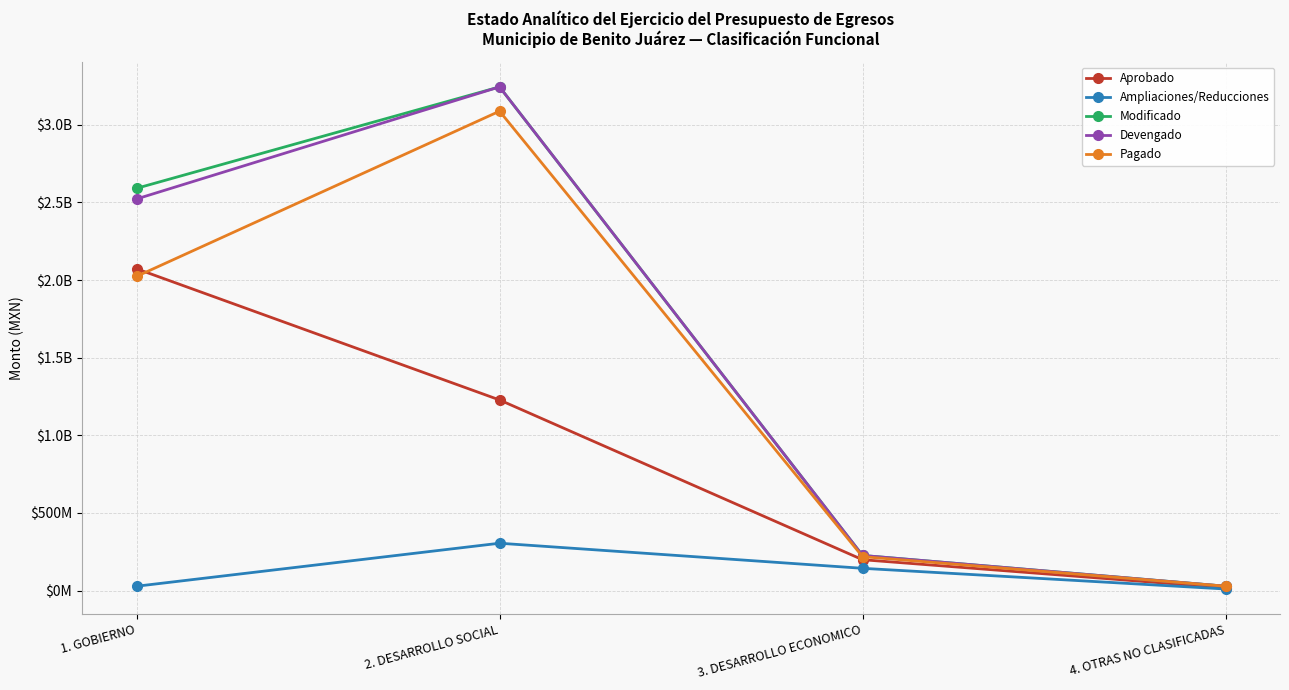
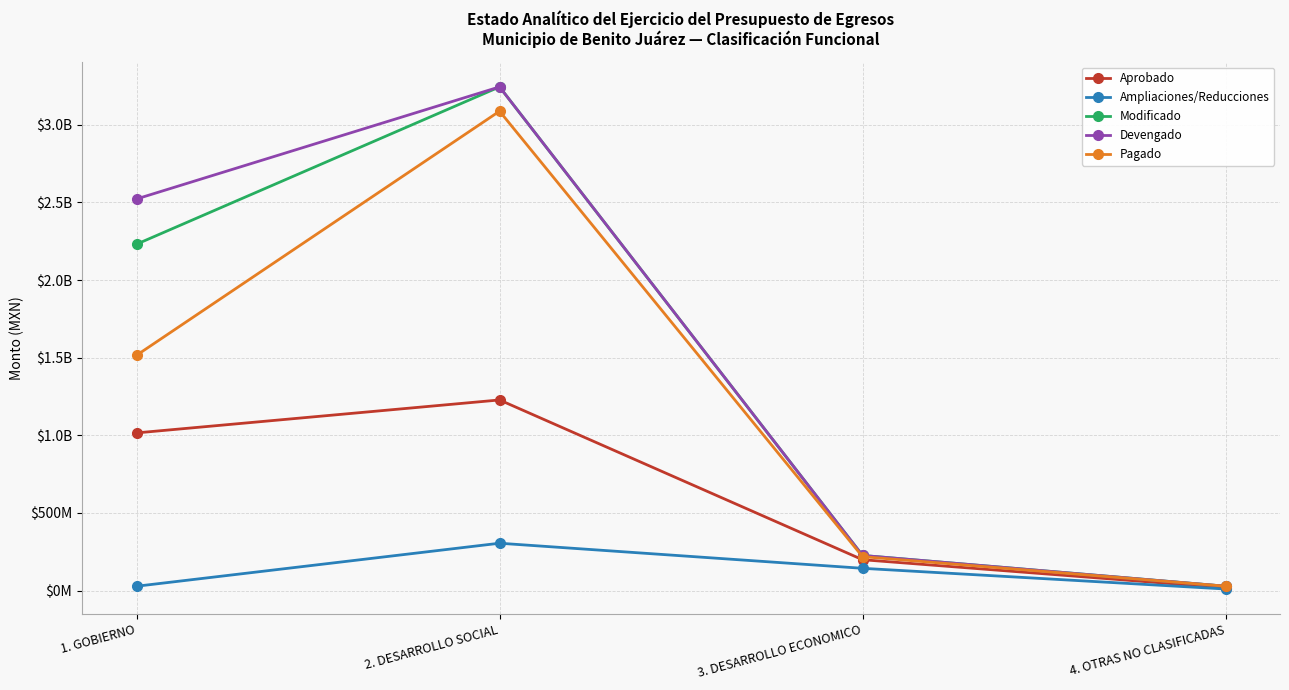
  {
    "Aprobado": {
-     "1. GOBIERNO": "$2070000000",
+     "1. GOBIERNO": "$1020000000",
      "2. DESARROLLO SOCIAL": "$1230000000",
      "3. DESARROLLO ECONOMICO": "$200000000"
    },
    "Ampliaciones/Reducciones": {
      "1. GOBIERNO": "$30000000",
      "2. DESARROLLO SOCIAL": "$310000000",
      "3. DESARROLLO ECONOMICO": "$140000000"
    },
    "Modificado": {
-     "1. GOBIERNO": "$2590000000"
+     "1. GOBIERNO": "$2230000000"
    },
    "Devengado": {
      "1. GOBIERNO": "$2520000000"
    },
    "Pagado": {
-     "1. GOBIERNO": "$2020000000",
+     "1. GOBIERNO": "$1520000000",
      "2. DESARROLLO SOCIAL": "$3090000000"
    }
  }
